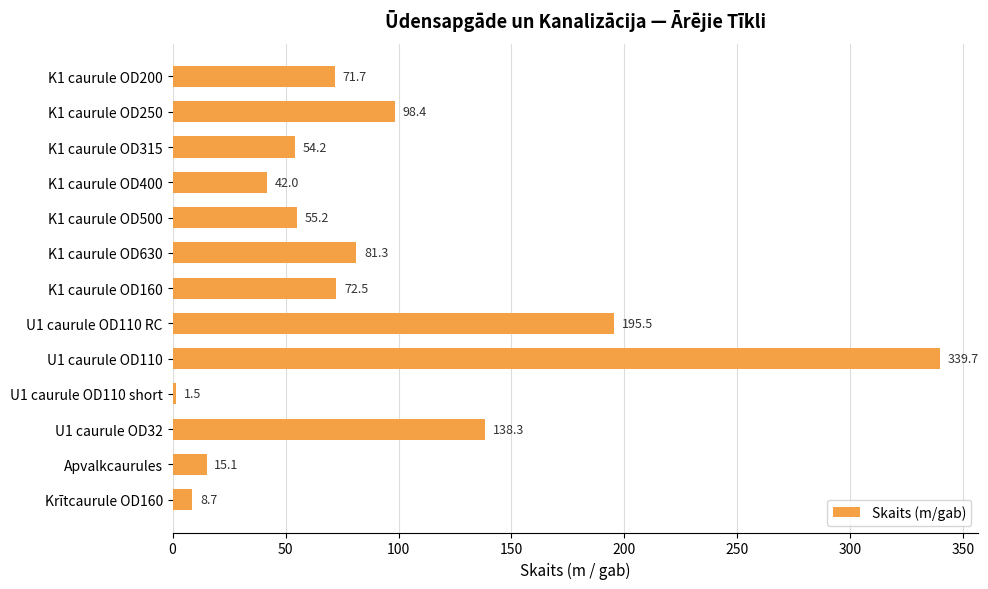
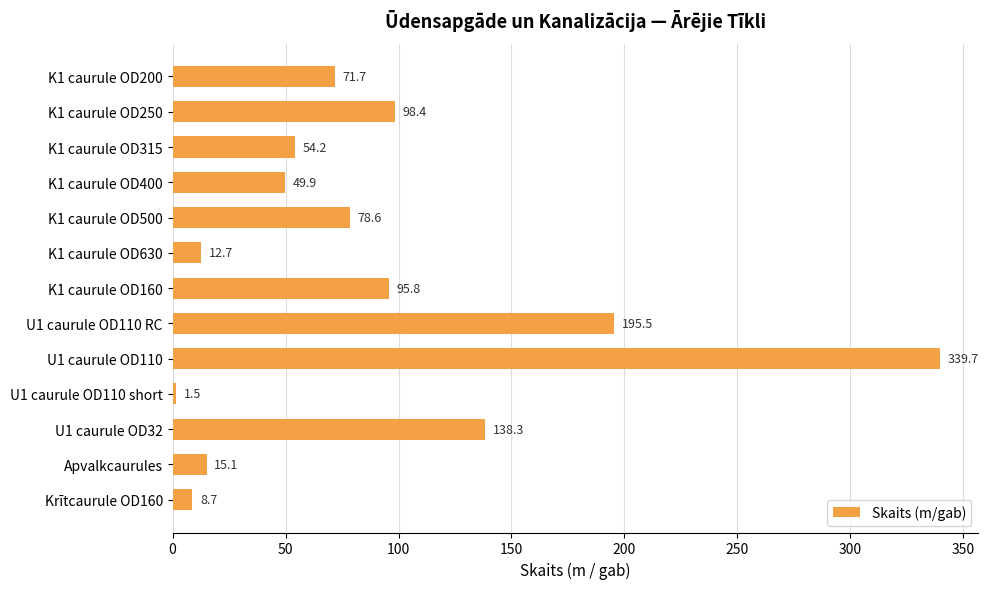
  {
    "K1 caurule OD200": 71.7,
    "K1 caurule OD250": 98.4,
    "K1 caurule OD315": 54.2,
-   "K1 caurule OD400": 42.0,
-   "K1 caurule OD500": 55.2,
-   "K1 caurule OD630": 81.3,
-   "K1 caurule OD160": 72.5,
+   "K1 caurule OD400": 49.9,
+   "K1 caurule OD500": 78.6,
+   "K1 caurule OD630": 12.7,
+   "K1 caurule OD160": 95.8,
    "U1 caurule OD110 RC": 195.5,
    "U1 caurule OD110": 339.7,
    "U1 caurule OD110 short": 1.5,
    "U1 caurule OD32": 138.3,
    "Apvalkcaurules": 15.1,
    "Krītcaurule OD160": 8.7
  }
